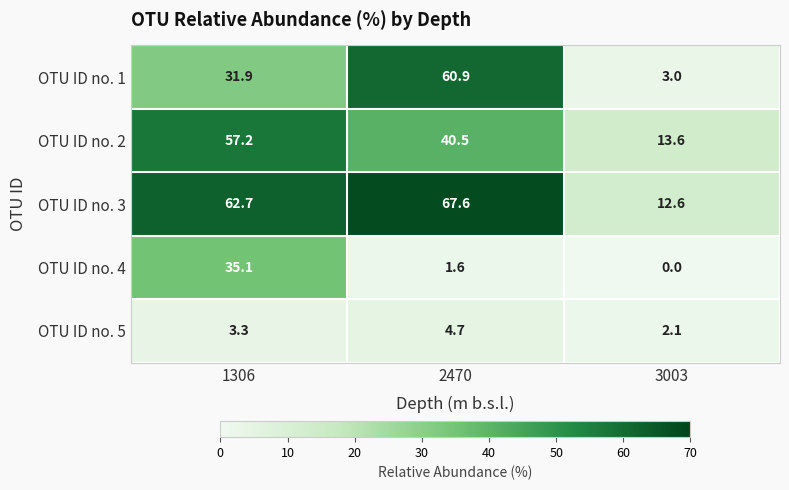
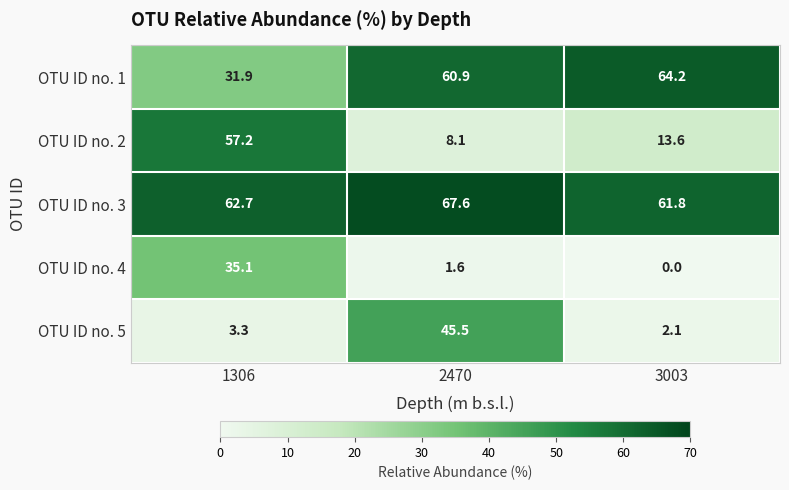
  {
    "OTU ID no. 1": {
      "1306": 31.9,
      "2470": 60.9,
-     "3003": 3.0
+     "3003": 64.2
    },
    "OTU ID no. 2": {
      "1306": 57.2,
-     "2470": 40.5,
+     "2470": 8.1,
      "3003": 13.6
    },
    "OTU ID no. 3": {
      "1306": 62.7,
      "2470": 67.6,
-     "3003": 12.6
+     "3003": 61.8
    },
    "OTU ID no. 4": {
      "1306": 35.1,
      "2470": 1.6,
      "3003": 0.0
    },
    "OTU ID no. 5": {
      "1306": 3.3,
-     "2470": 4.7,
+     "2470": 45.5,
      "3003": 2.1
    }
  }
